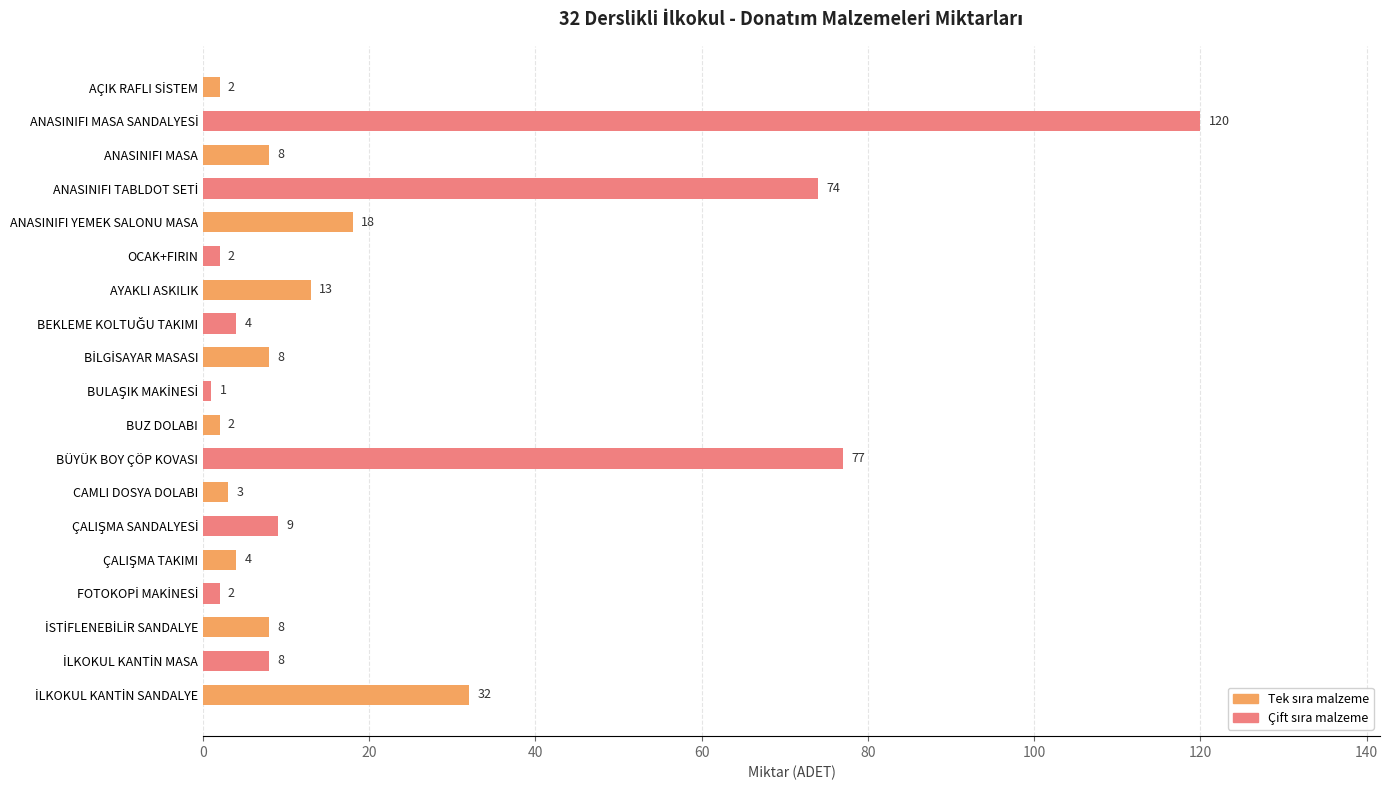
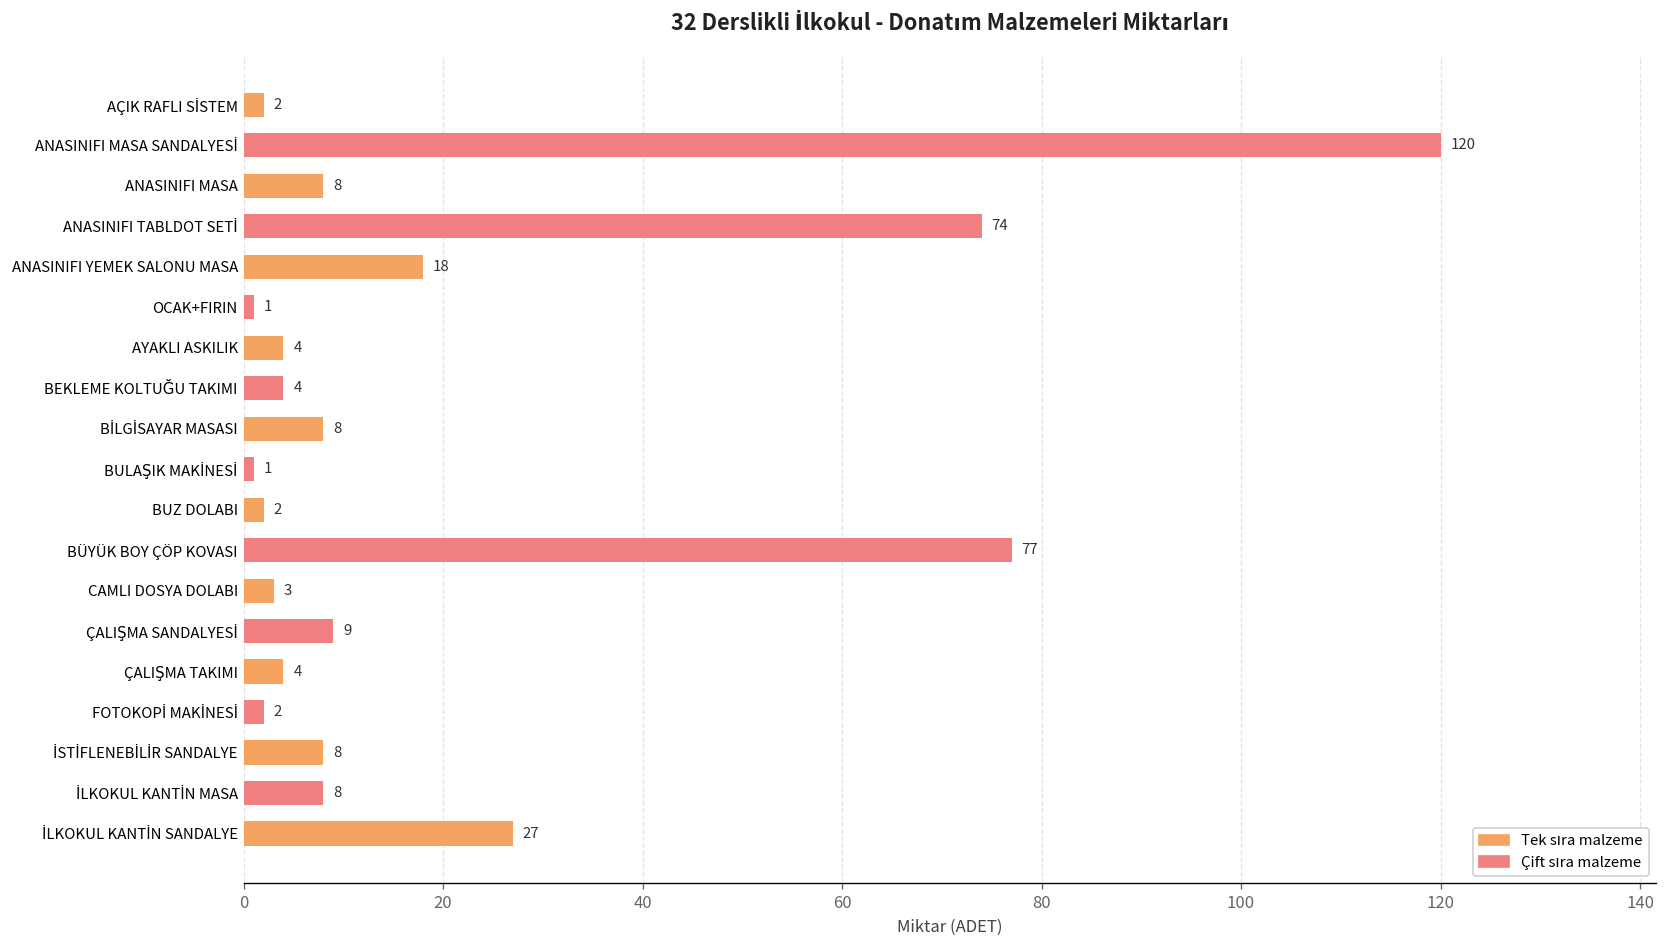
  {
    "AÇIK RAFLI SİSTEM": 2,
    "ANASINIFI MASA SANDALYESİ": 120,
    "ANASINIFI MASA": 8,
    "ANASINIFI TABLDOT SETİ": 74,
    "ANASINIFI YEMEK SALONU MASA": 18,
-   "OCAK+FIRIN": 2,
-   "AYAKLI ASKILIK": 13,
+   "OCAK+FIRIN": 1,
+   "AYAKLI ASKILIK": 4,
    "BEKLEME KOLTUĞU TAKIMI": 4,
    "BİLGİSAYAR MASASI": 8,
    "BULAŞIK MAKİNESİ": 1,
    "BUZ DOLABI": 2,
    "BÜYÜK BOY ÇÖP KOVASI": 77,
    "CAMLI DOSYA DOLABI": 3,
    "ÇALIŞMA SANDALYESİ": 9,
    "ÇALIŞMA TAKIMI": 4,
    "FOTOKOPİ MAKİNESİ": 2,
    "İSTİFLENEBİLİR SANDALYE": 8,
    "İLKOKUL KANTİN MASA": 8,
-   "İLKOKUL KANTİN SANDALYE": 32
+   "İLKOKUL KANTİN SANDALYE": 27
  }
